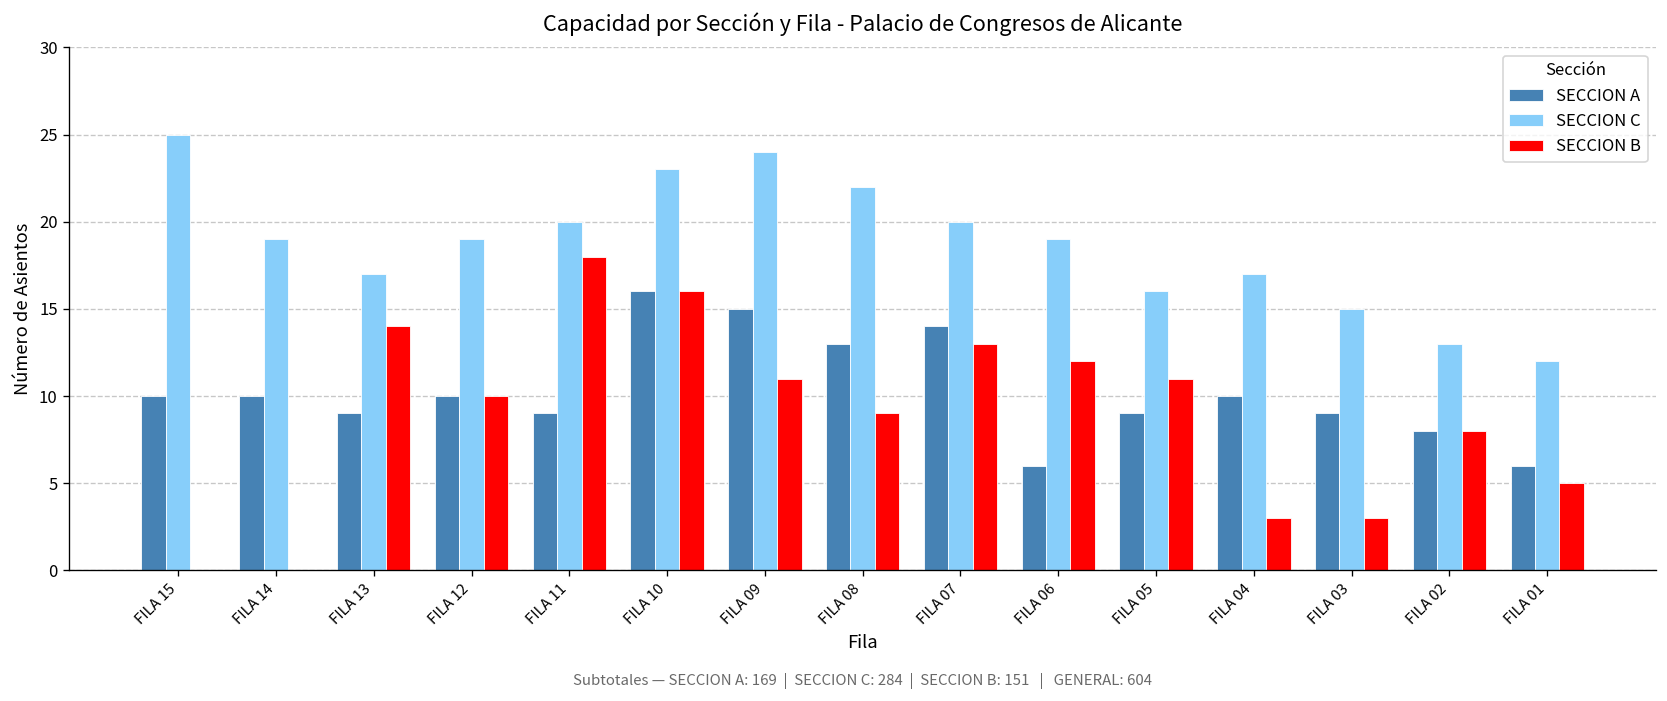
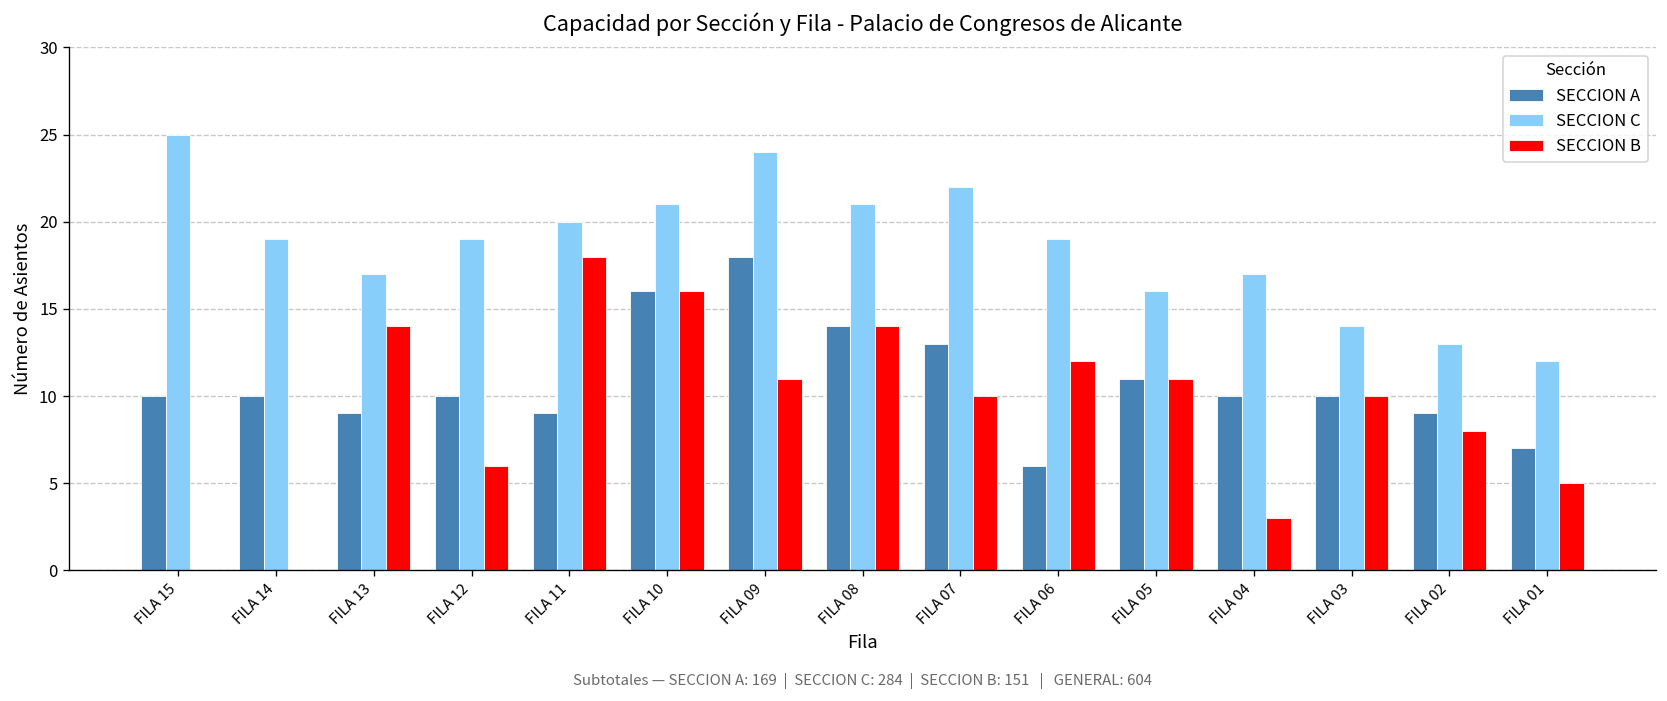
  {
    "SECCION A": {
      "FILA 15": 10,
      "FILA 14": 10,
      "FILA 13": 9,
      "FILA 12": 10,
      "FILA 11": 9,
      "FILA 10": 16,
-     "FILA 09": 15,
-     "FILA 08": 13,
-     "FILA 07": 14,
+     "FILA 09": 18,
+     "FILA 08": 14,
+     "FILA 07": 13,
      "FILA 06": 6,
-     "FILA 05": 9,
+     "FILA 05": 11,
      "FILA 04": 10,
-     "FILA 03": 9,
-     "FILA 02": 8,
-     "FILA 01": 6
+     "FILA 03": 10,
+     "FILA 02": 9,
+     "FILA 01": 7
    },
    "SECCION C": {
      "FILA 15": 25,
      "FILA 14": 19,
      "FILA 13": 17,
      "FILA 12": 19,
      "FILA 11": 20,
-     "FILA 10": 23,
+     "FILA 10": 21,
      "FILA 09": 24,
-     "FILA 08": 22,
-     "FILA 07": 20,
+     "FILA 08": 21,
+     "FILA 07": 22,
      "FILA 06": 19,
      "FILA 05": 16,
      "FILA 04": 17,
-     "FILA 03": 15,
+     "FILA 03": 14,
      "FILA 02": 13,
      "FILA 01": 12
    },
    "SECCION B": {
      "FILA 15": 0,
      "FILA 14": 0,
      "FILA 13": 14,
-     "FILA 12": 10,
+     "FILA 12": 6,
      "FILA 11": 18,
      "FILA 10": 16,
      "FILA 09": 11,
-     "FILA 08": 9,
-     "FILA 07": 13,
+     "FILA 08": 14,
+     "FILA 07": 10,
      "FILA 06": 12,
      "FILA 05": 11,
      "FILA 04": 3,
-     "FILA 03": 3,
+     "FILA 03": 10,
      "FILA 02": 8,
      "FILA 01": 5
    }
  }
